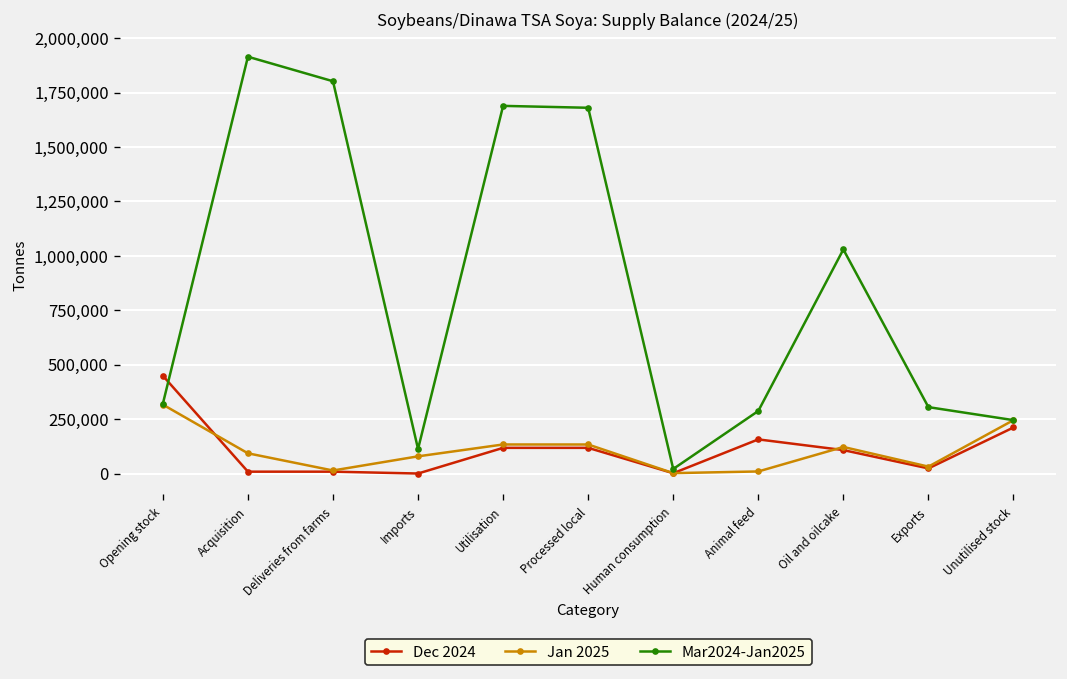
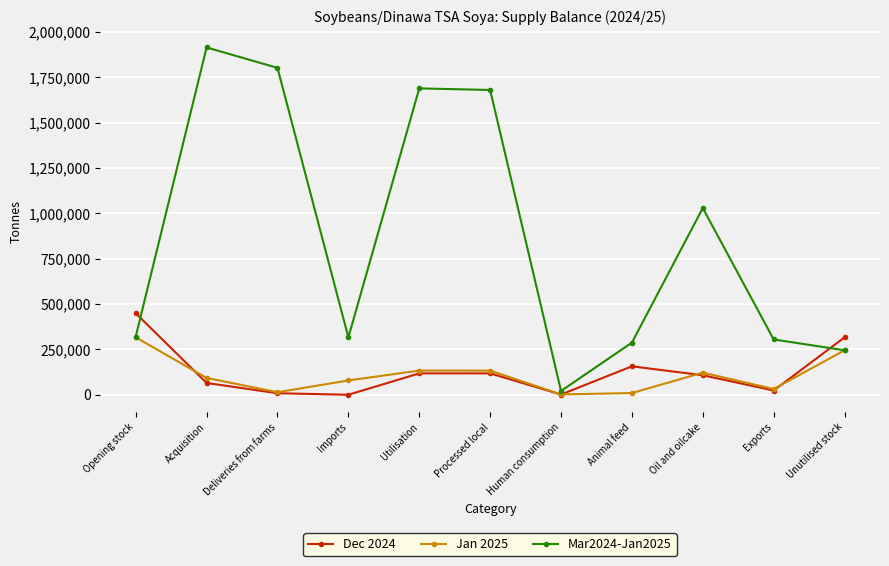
  {
    "Dec 2024": {
      "Opening stock": "450,000",
-     "Acquisition": "10,000",
+     "Acquisition": "70,000",
      "Imports": "0",
      "Utilisation": "120,000",
      "Processed local": "120,000",
      "Animal feed": "160,000",
      "Oil and oilcake": "110,000",
-     "Unutilised stock": "210,000"
+     "Unutilised stock": "320,000"
    },
    "Jan 2025": {
      "Acquisition": "90,000",
      "Imports": "80,000",
      "Utilisation": "130,000",
      "Processed local": "130,000",
      "Animal feed": "10,000",
      "Oil and oilcake": "120,000"
    },
    "Mar2024-Jan2025": {
      "Acquisition": "1,920,000",
      "Deliveries from farms": "1,800,000",
-     "Imports": "110,000",
+     "Imports": "320,000",
      "Utilisation": "1,690,000",
      "Processed local": "1,680,000",
      "Human consumption": "20,000",
      "Animal feed": "290,000",
      "Oil and oilcake": "1,030,000",
      "Exports": "310,000"
    }
  }
